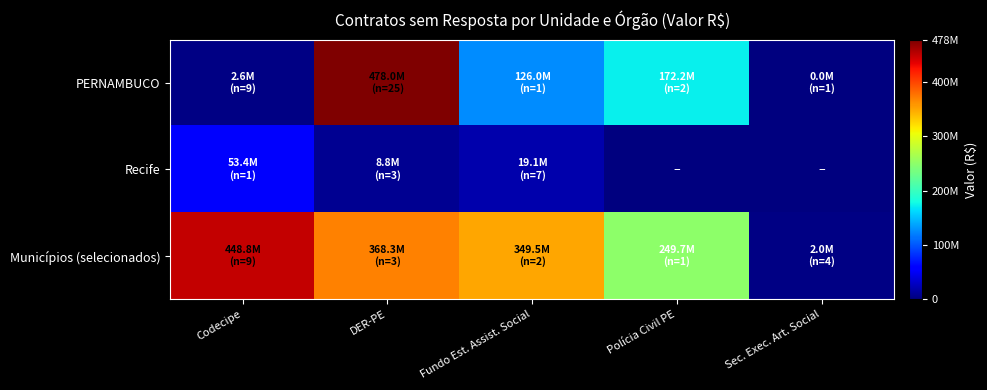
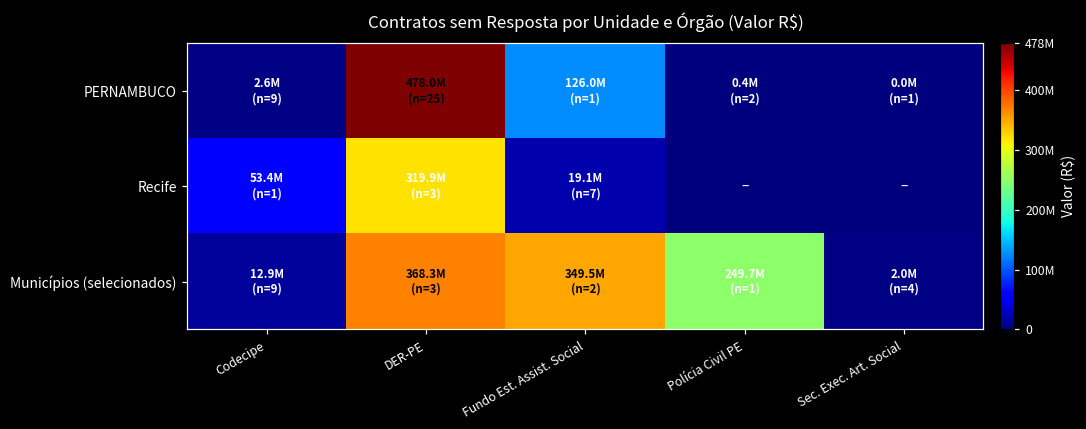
  {
    "PERNAMBUCO": {
-     "Polícia Civil PE": "172.2M"
+     "Polícia Civil PE": "0.4M"
    },
    "Recife": {
-     "DER-PE": "8.8M"
+     "DER-PE": "319.9M"
    },
    "Municípios (selecionados)": {
-     "Codecipe": "448.8M"
+     "Codecipe": "12.9M"
    }
  }
